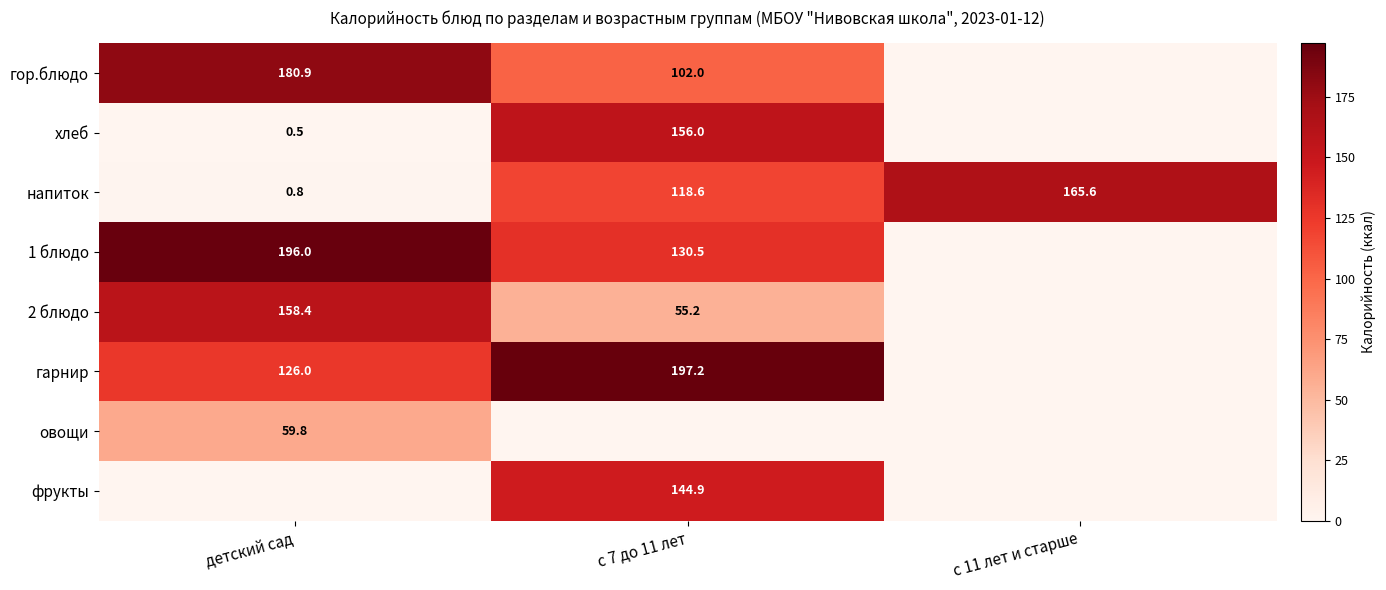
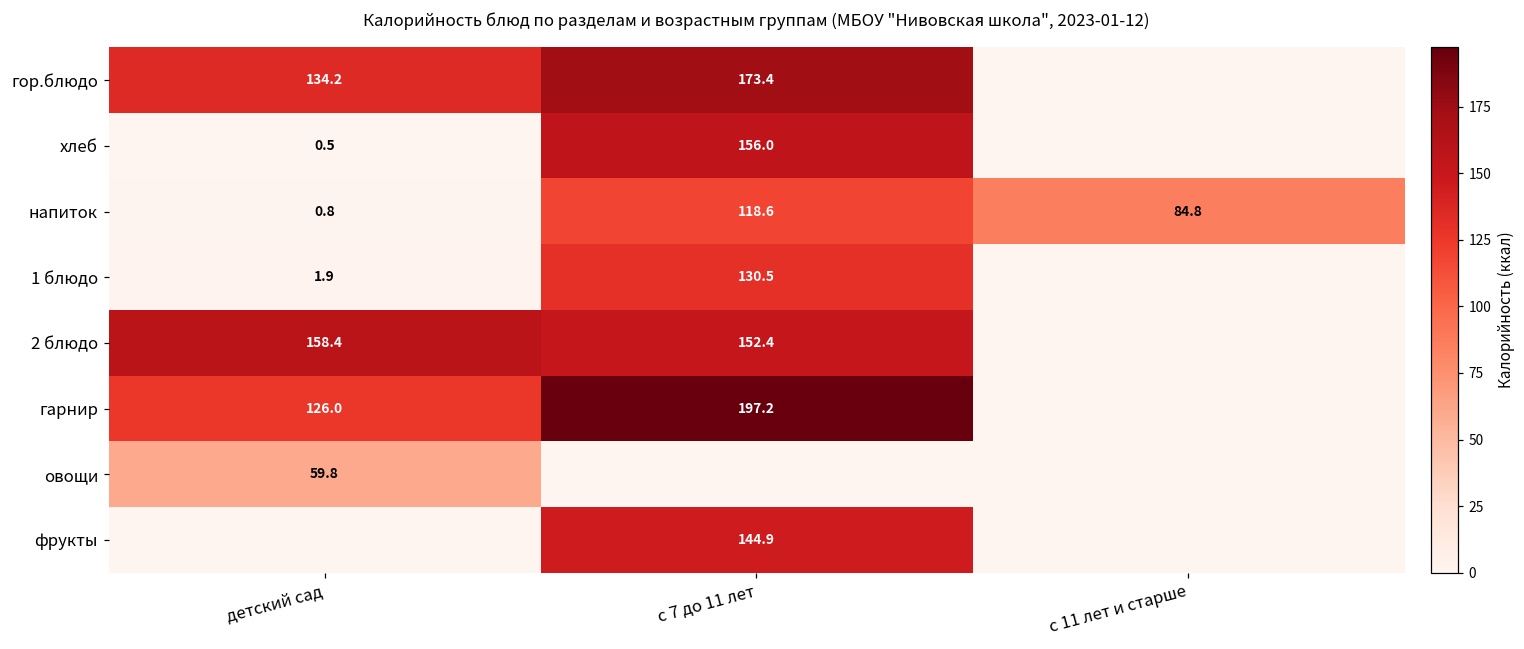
  {
    "гор.блюдо": {
-     "детский сад": 180.9,
-     "с 7 до 11 лет": 102.0
+     "детский сад": 134.2,
+     "с 7 до 11 лет": 173.4
    },
    "хлеб": {
      "детский сад": 0.5,
      "с 7 до 11 лет": 156.0
    },
    "напиток": {
      "детский сад": 0.8,
      "с 7 до 11 лет": 118.6,
-     "с 11 лет и старше": 165.6
+     "с 11 лет и старше": 84.8
    },
    "1 блюдо": {
-     "детский сад": 196.0,
+     "детский сад": 1.9,
      "с 7 до 11 лет": 130.5
    },
    "2 блюдо": {
      "детский сад": 158.4,
-     "с 7 до 11 лет": 55.2
+     "с 7 до 11 лет": 152.4
    },
    "гарнир": {
      "детский сад": 126.0,
      "с 7 до 11 лет": 197.2
    },
    "овощи": {
      "детский сад": 59.8
    },
    "фрукты": {
      "с 7 до 11 лет": 144.9
    }
  }
